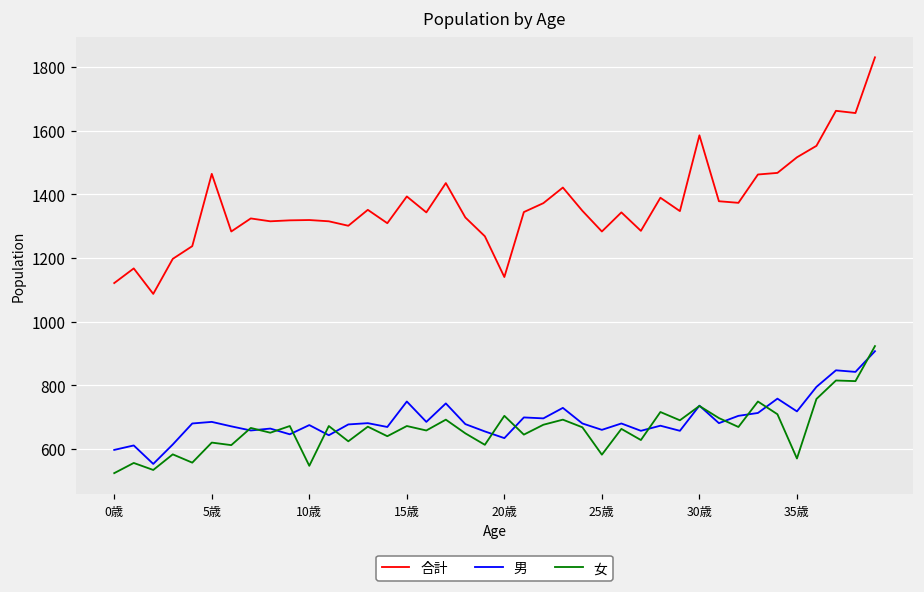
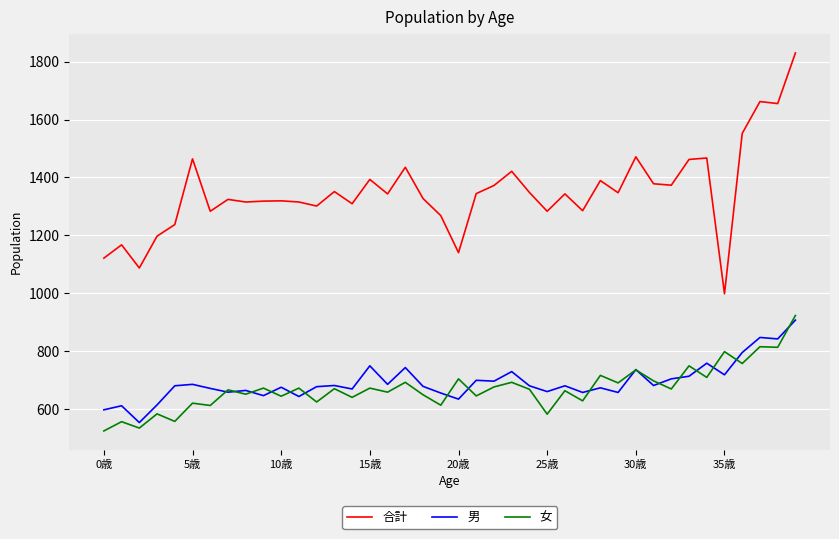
  {
    "合計": {
      "0歳": 1120,
      "5歳": 1460,
      "10歳": 1320,
      "15歳": 1390,
      "20歳": 1140,
      "25歳": 1280,
-     "30歳": 1590,
-     "35歳": 1520
+     "30歳": 1470,
+     "35歳": 1000
    },
    "男": {
      "0歳": 600,
      "5歳": 690,
      "10歳": 680,
      "15歳": 750,
      "20歳": 630,
      "25歳": 660,
      "35歳": 720
    },
    "女": {
      "0歳": 520,
      "5歳": 620,
-     "10歳": 550,
+     "10歳": 640,
      "15歳": 670,
      "20歳": 700,
      "25歳": 580,
-     "35歳": 570
+     "35歳": 800
    }
  }
